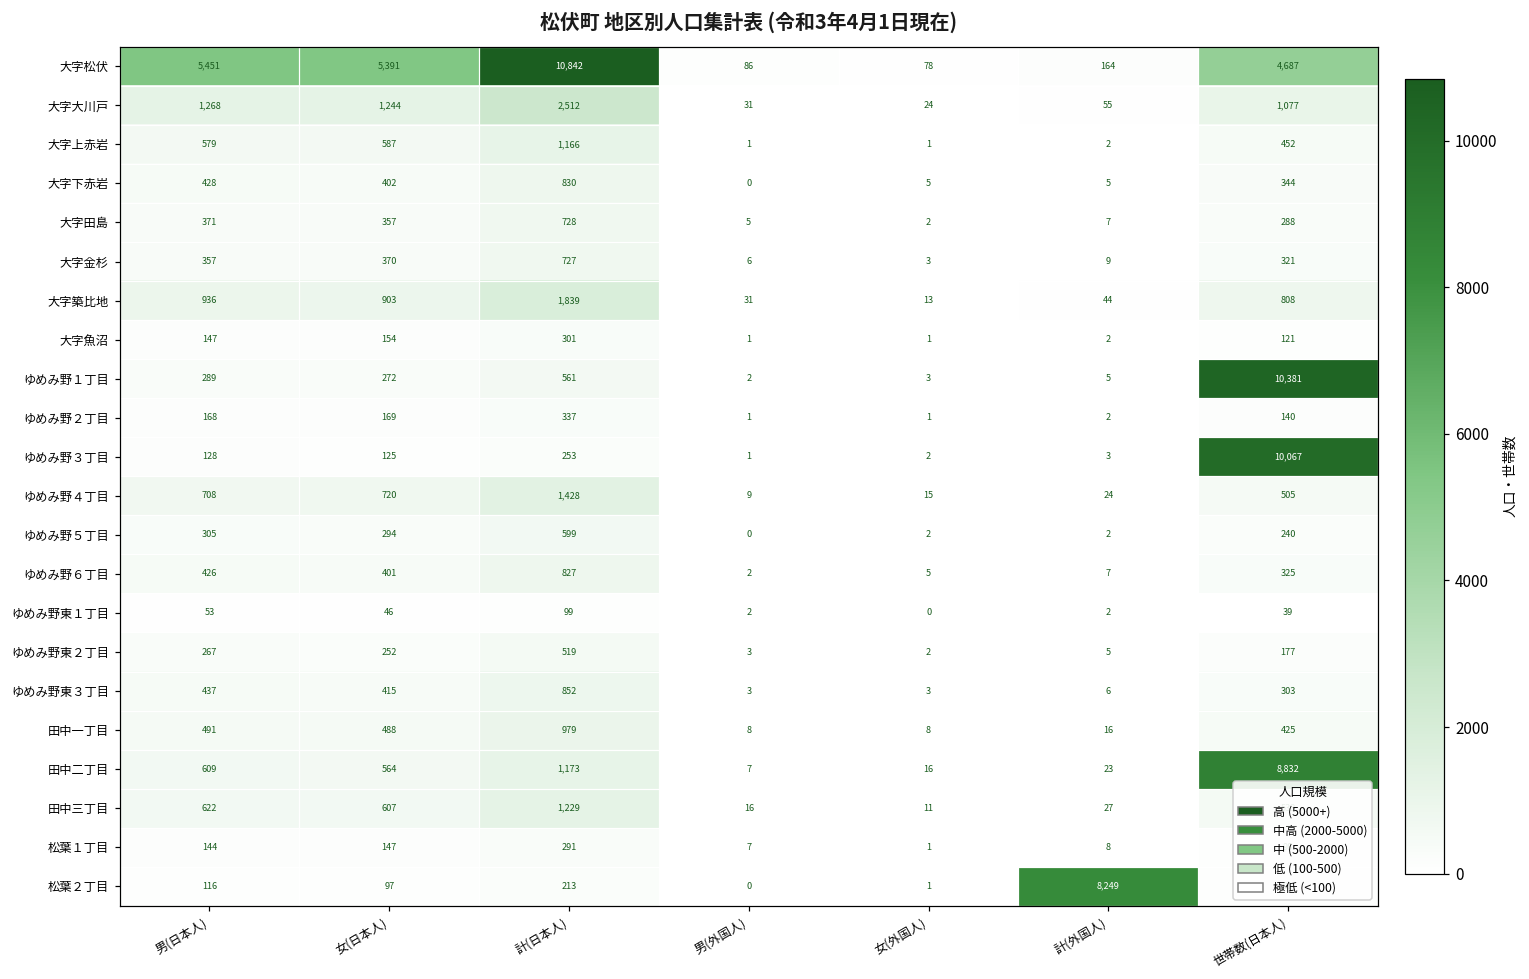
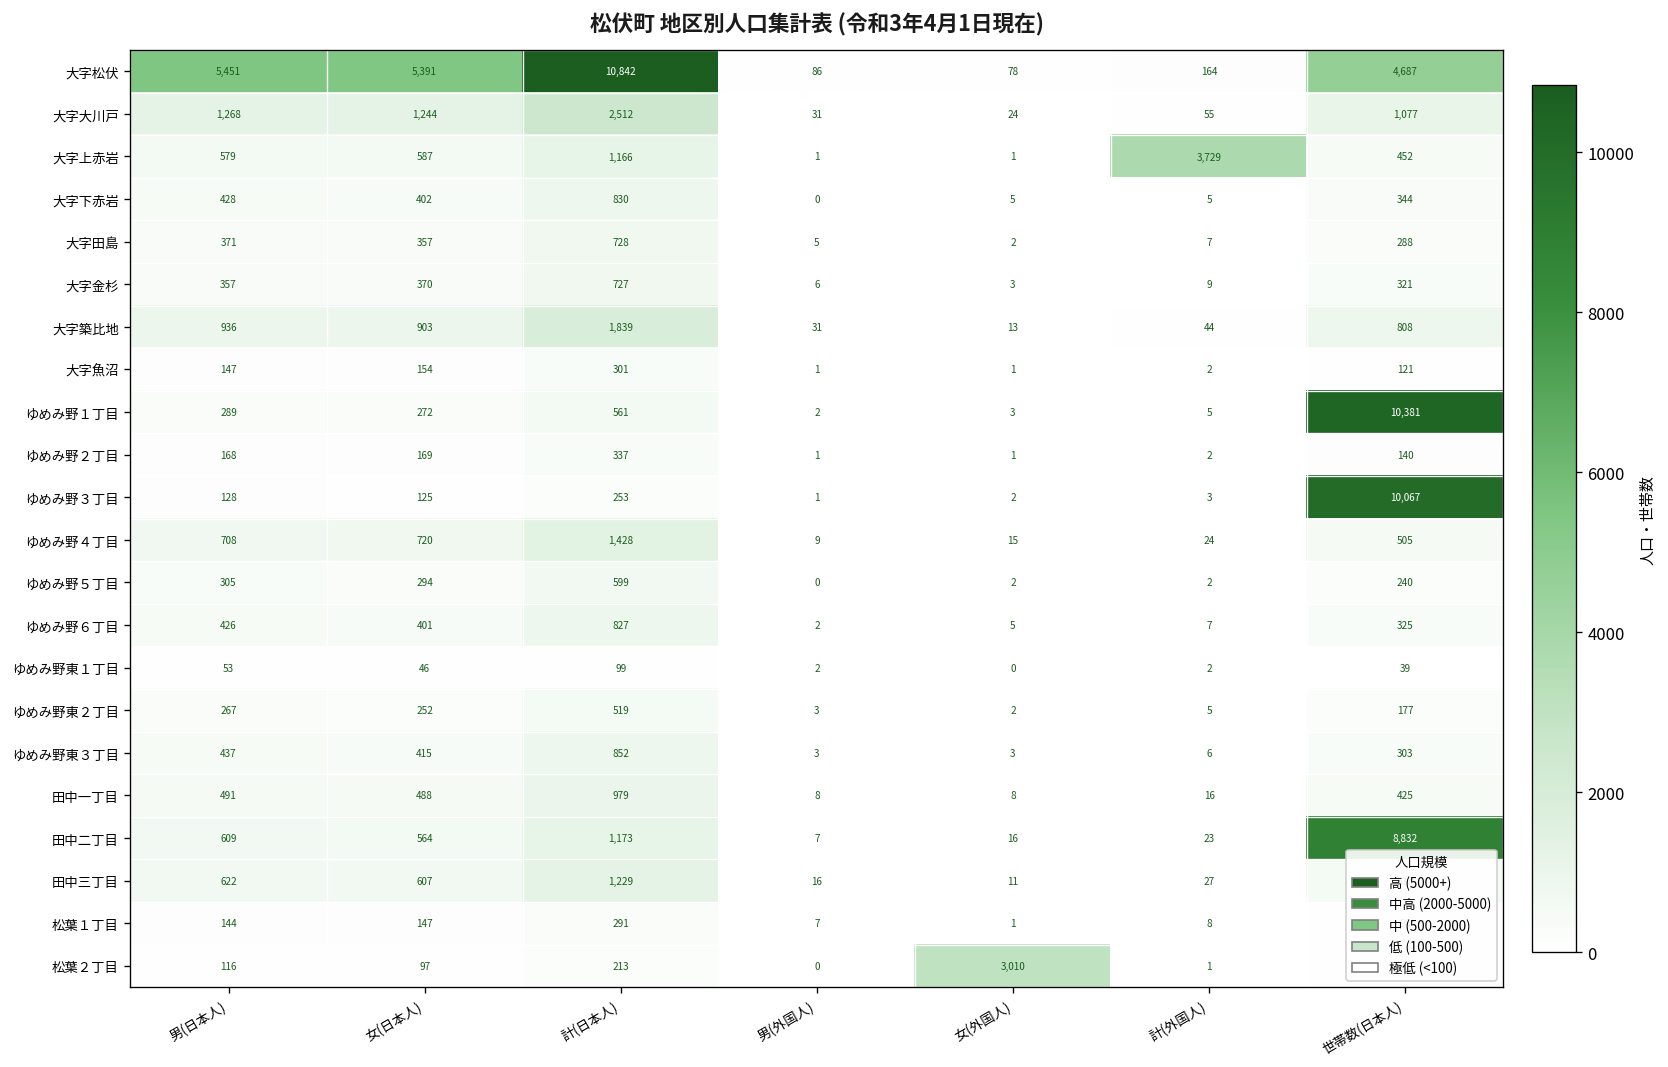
  {
    "大字松伏": {
      "男(日本人)": "5,451",
      "女(日本人)": "5,391",
      "計(日本人)": "10,842",
      "男(外国人)": "86",
      "女(外国人)": "78",
      "計(外国人)": "164",
      "世帯数(日本人)": "4,687"
    },
    "大字大川戸": {
      "男(日本人)": "1,268",
      "女(日本人)": "1,244",
      "計(日本人)": "2,512",
      "男(外国人)": "31",
      "女(外国人)": "24",
      "計(外国人)": "55",
      "世帯数(日本人)": "1,077"
    },
    "大字上赤岩": {
      "男(日本人)": "579",
      "女(日本人)": "587",
      "計(日本人)": "1,166",
      "男(外国人)": "1",
      "女(外国人)": "1",
-     "計(外国人)": "2",
+     "計(外国人)": "3,729",
      "世帯数(日本人)": "452"
    },
    "大字下赤岩": {
      "男(日本人)": "428",
      "女(日本人)": "402",
      "計(日本人)": "830",
      "男(外国人)": "0",
      "女(外国人)": "5",
      "計(外国人)": "5",
      "世帯数(日本人)": "344"
    },
    "大字田島": {
      "男(日本人)": "371",
      "女(日本人)": "357",
      "計(日本人)": "728",
      "男(外国人)": "5",
      "女(外国人)": "2",
      "計(外国人)": "7",
      "世帯数(日本人)": "288"
    },
    "大字金杉": {
      "男(日本人)": "357",
      "女(日本人)": "370",
      "計(日本人)": "727",
      "男(外国人)": "6",
      "女(外国人)": "3",
      "計(外国人)": "9",
      "世帯数(日本人)": "321"
    },
    "大字築比地": {
      "男(日本人)": "936",
      "女(日本人)": "903",
      "計(日本人)": "1,839",
      "男(外国人)": "31",
      "女(外国人)": "13",
      "計(外国人)": "44",
      "世帯数(日本人)": "808"
    },
    "大字魚沼": {
      "男(日本人)": "147",
      "女(日本人)": "154",
      "計(日本人)": "301",
      "男(外国人)": "1",
      "女(外国人)": "1",
      "計(外国人)": "2",
      "世帯数(日本人)": "121"
    },
    "ゆめみ野１丁目": {
      "男(日本人)": "289",
      "女(日本人)": "272",
      "計(日本人)": "561",
      "男(外国人)": "2",
      "女(外国人)": "3",
      "計(外国人)": "5",
      "世帯数(日本人)": "10,381"
    },
    "ゆめみ野２丁目": {
      "男(日本人)": "168",
      "女(日本人)": "169",
      "計(日本人)": "337",
      "男(外国人)": "1",
      "女(外国人)": "1",
      "計(外国人)": "2",
      "世帯数(日本人)": "140"
    },
    "ゆめみ野３丁目": {
      "男(日本人)": "128",
      "女(日本人)": "125",
      "計(日本人)": "253",
      "男(外国人)": "1",
      "女(外国人)": "2",
      "計(外国人)": "3",
      "世帯数(日本人)": "10,067"
    },
    "ゆめみ野４丁目": {
      "男(日本人)": "708",
      "女(日本人)": "720",
      "計(日本人)": "1,428",
      "男(外国人)": "9",
      "女(外国人)": "15",
      "計(外国人)": "24",
      "世帯数(日本人)": "505"
    },
    "ゆめみ野５丁目": {
      "男(日本人)": "305",
      "女(日本人)": "294",
      "計(日本人)": "599",
      "男(外国人)": "0",
      "女(外国人)": "2",
      "計(外国人)": "2",
      "世帯数(日本人)": "240"
    },
    "ゆめみ野６丁目": {
      "男(日本人)": "426",
      "女(日本人)": "401",
      "計(日本人)": "827",
      "男(外国人)": "2",
      "女(外国人)": "5",
      "計(外国人)": "7",
      "世帯数(日本人)": "325"
    },
    "ゆめみ野東１丁目": {
      "男(日本人)": "53",
      "女(日本人)": "46",
      "計(日本人)": "99",
      "男(外国人)": "2",
      "女(外国人)": "0",
      "計(外国人)": "2",
      "世帯数(日本人)": "39"
    },
    "ゆめみ野東２丁目": {
      "男(日本人)": "267",
      "女(日本人)": "252",
      "計(日本人)": "519",
      "男(外国人)": "3",
      "女(外国人)": "2",
      "計(外国人)": "5",
      "世帯数(日本人)": "177"
    },
    "ゆめみ野東３丁目": {
      "男(日本人)": "437",
      "女(日本人)": "415",
      "計(日本人)": "852",
      "男(外国人)": "3",
      "女(外国人)": "3",
      "計(外国人)": "6",
      "世帯数(日本人)": "303"
    },
    "田中一丁目": {
      "男(日本人)": "491",
      "女(日本人)": "488",
      "計(日本人)": "979",
      "男(外国人)": "8",
      "女(外国人)": "8",
      "計(外国人)": "16",
      "世帯数(日本人)": "425"
    },
    "田中二丁目": {
      "男(日本人)": "609",
      "女(日本人)": "564",
      "計(日本人)": "1,173",
      "男(外国人)": "7",
      "女(外国人)": "16",
      "計(外国人)": "23",
      "世帯数(日本人)": "8,832"
    },
    "田中三丁目": {
      "男(日本人)": "622",
      "女(日本人)": "607",
      "計(日本人)": "1,229",
      "男(外国人)": "16",
      "女(外国人)": "11",
      "計(外国人)": "27"
    },
    "松葉１丁目": {
      "男(日本人)": "144",
      "女(日本人)": "147",
      "計(日本人)": "291",
      "男(外国人)": "7",
      "女(外国人)": "1",
      "計(外国人)": "8"
    },
    "松葉２丁目": {
      "男(日本人)": "116",
      "女(日本人)": "97",
      "計(日本人)": "213",
      "男(外国人)": "0",
-     "女(外国人)": "1",
-     "計(外国人)": "8,249"
+     "女(外国人)": "3,010",
+     "計(外国人)": "1"
    }
  }
